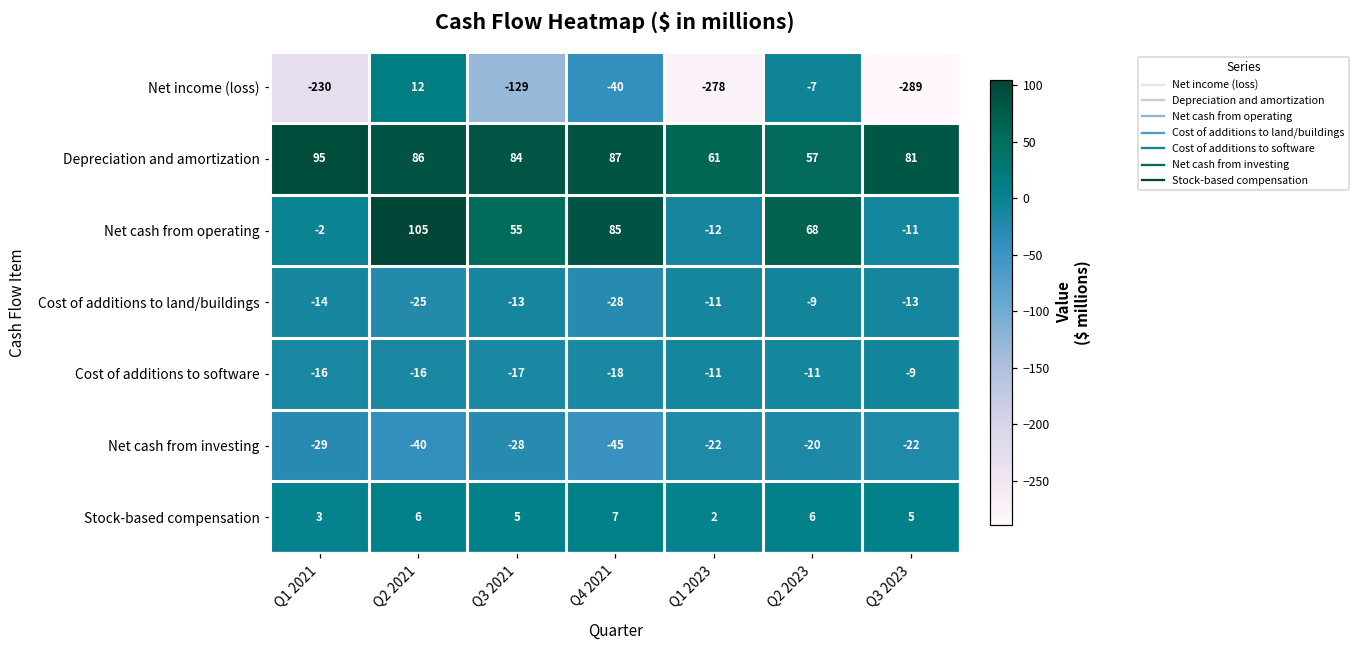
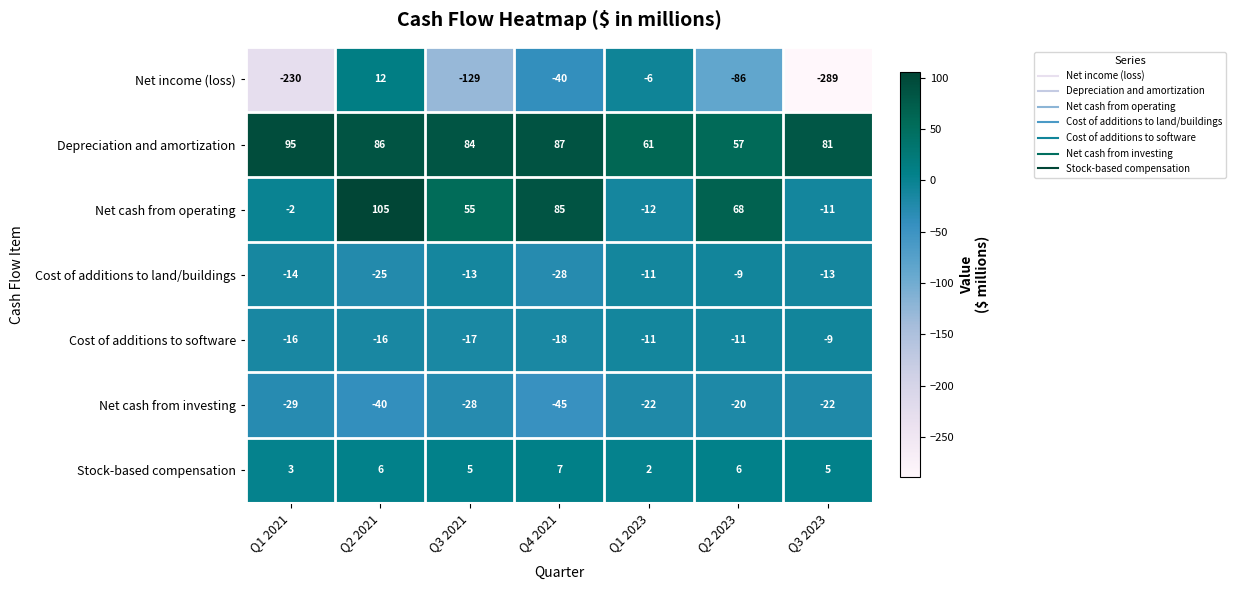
  {
    "Net income (loss)": {
      "Q1 2021": -230,
      "Q2 2021": 12,
      "Q3 2021": -129,
      "Q4 2021": -40,
-     "Q1 2023": -278,
-     "Q2 2023": -7,
+     "Q1 2023": -6,
+     "Q2 2023": -86,
      "Q3 2023": -289
    },
    "Depreciation and amortization": {
      "Q1 2021": 95,
      "Q2 2021": 86,
      "Q3 2021": 84,
      "Q4 2021": 87,
      "Q1 2023": 61,
      "Q2 2023": 57,
      "Q3 2023": 81
    },
    "Net cash from operating": {
      "Q1 2021": -2,
      "Q2 2021": 105,
      "Q3 2021": 55,
      "Q4 2021": 85,
      "Q1 2023": -12,
      "Q2 2023": 68,
      "Q3 2023": -11
    },
    "Cost of additions to land/buildings": {
      "Q1 2021": -14,
      "Q2 2021": -25,
      "Q3 2021": -13,
      "Q4 2021": -28,
      "Q1 2023": -11,
      "Q2 2023": -9,
      "Q3 2023": -13
    },
    "Cost of additions to software": {
      "Q1 2021": -16,
      "Q2 2021": -16,
      "Q3 2021": -17,
      "Q4 2021": -18,
      "Q1 2023": -11,
      "Q2 2023": -11,
      "Q3 2023": -9
    },
    "Net cash from investing": {
      "Q1 2021": -29,
      "Q2 2021": -40,
      "Q3 2021": -28,
      "Q4 2021": -45,
      "Q1 2023": -22,
      "Q2 2023": -20,
      "Q3 2023": -22
    },
    "Stock-based compensation": {
      "Q1 2021": 3,
      "Q2 2021": 6,
      "Q3 2021": 5,
      "Q4 2021": 7,
      "Q1 2023": 2,
      "Q2 2023": 6,
      "Q3 2023": 5
    }
  }
